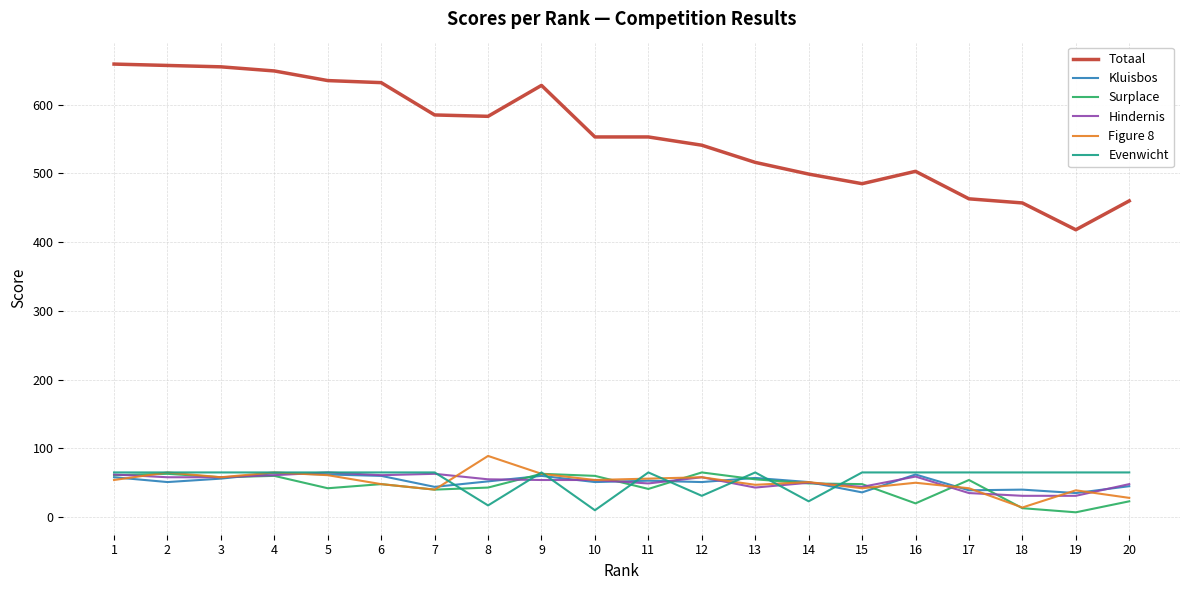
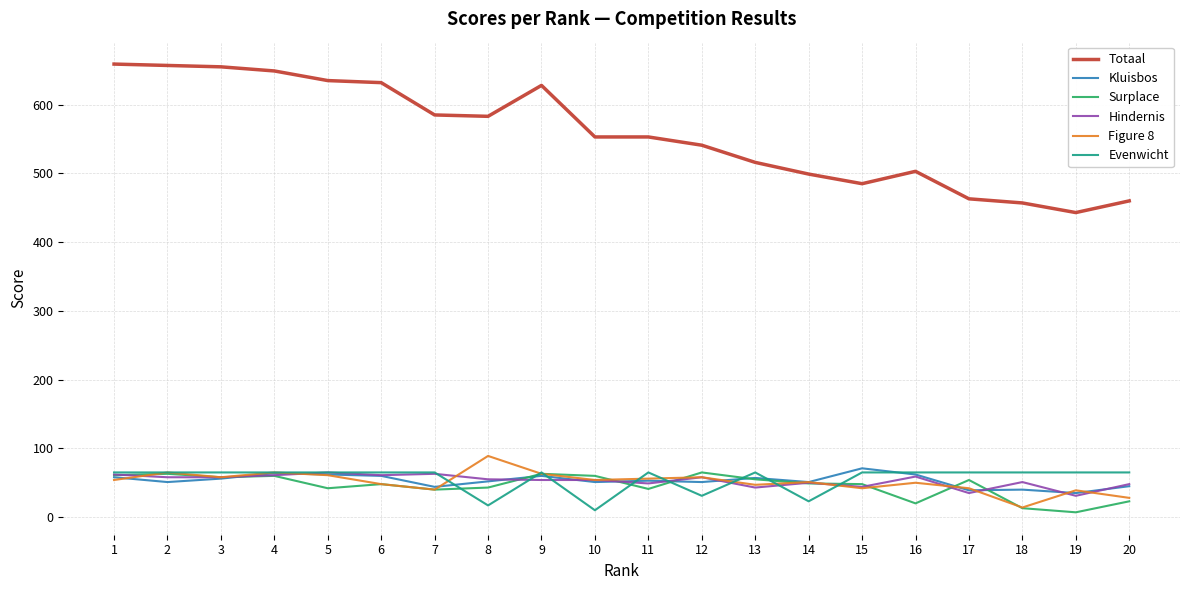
  {
    "Totaal": {
      "1": 660,
      "2": 660,
      "3": 660,
      "4": 650,
      "5": 640,
      "6": 630,
      "7": 590,
      "8": 580,
      "9": 630,
      "10": 550,
      "11": 550,
      "12": 540,
      "13": 520,
      "14": 500,
      "15": 490,
      "16": 500,
      "17": 460,
      "18": 460,
-     "19": 420,
+     "19": 440,
      "20": 460
    },
    "Kluisbos": {
      "2": 50,
      "7": 40,
      "12": 50,
-     "15": 40,
+     "15": 70,
      "18": 40,
      "19": 40
    },
    "Hindernis": {
      "2": 60,
      "9": 50,
      "11": 50,
      "13": 40,
      "17": 40,
-     "18": 30,
+     "18": 50,
      "19": 30
    },
    "Figure 8": {
      "1": 50,
      "8": 90,
      "13": 50,
      "16": 50,
      "19": 40,
      "20": 30
    }
  }
